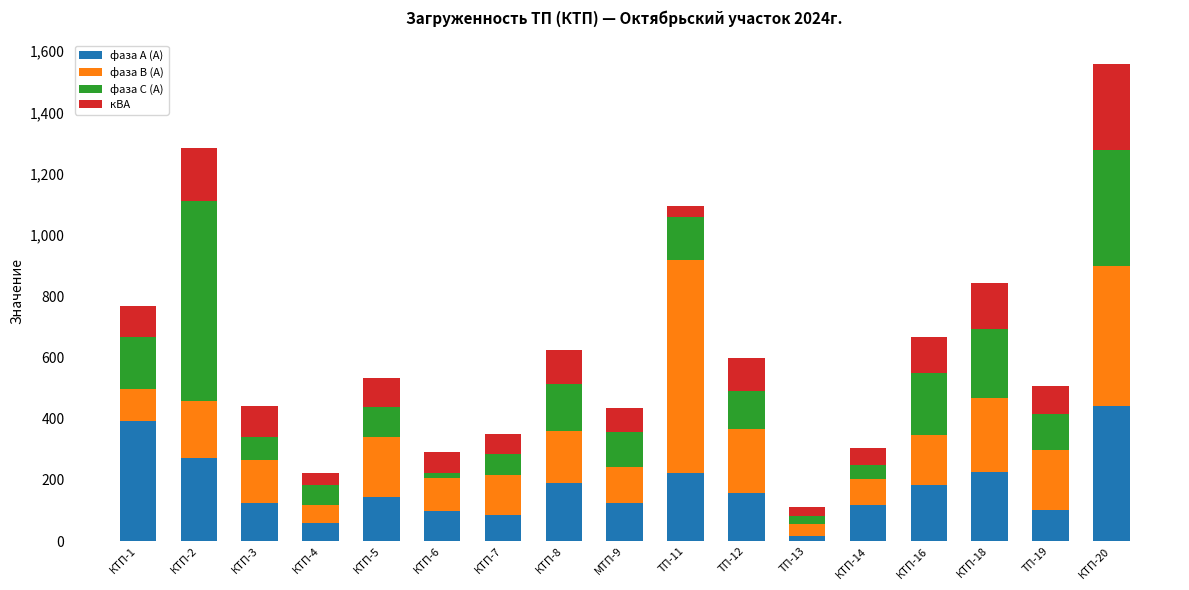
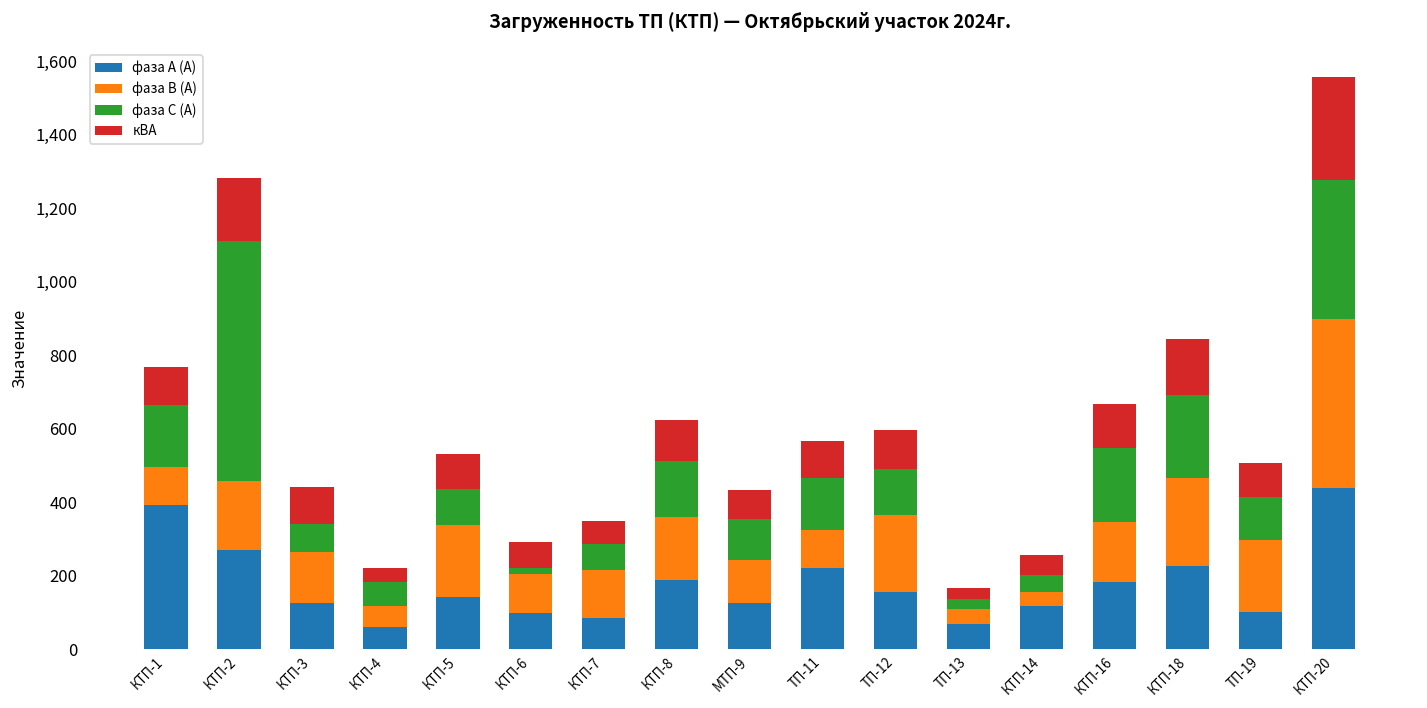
  {
    "фаза А (А)": {
      "КТП-1": 390,
      "КТП-2": 270,
      "КТП-3": 130,
      "КТП-4": 60,
      "КТП-5": 140,
      "КТП-6": 100,
      "КТП-7": 80,
      "КТП-8": 190,
      "МТП-9": 130,
      "ТП-11": 220,
      "ТП-12": 160,
-     "ТП-13": 20,
+     "ТП-13": 70,
      "КТП-14": 120,
      "КТП-16": 180,
      "КТП-18": 230,
      "ТП-19": 100,
      "КТП-20": 440
    },
    "фаза В (А)": {
      "КТП-1": 100,
      "КТП-2": 190,
      "КТП-3": 140,
      "КТП-4": 60,
      "КТП-5": 200,
      "КТП-6": 110,
      "КТП-7": 130,
      "КТП-8": 170,
      "МТП-9": 120,
-     "ТП-11": 700,
+     "ТП-11": 100,
      "ТП-12": 210,
      "ТП-13": 40,
-     "КТП-14": 90,
+     "КТП-14": 40,
      "КТП-16": 170,
      "КТП-18": 240,
      "ТП-19": 200,
      "КТП-20": 460
    },
    "фаза С (А)": {
      "КТП-1": 170,
      "КТП-2": 650,
      "КТП-3": 80,
      "КТП-4": 60,
      "КТП-5": 100,
      "КТП-6": 20,
      "КТП-7": 70,
      "КТП-8": 150,
      "МТП-9": 110,
      "ТП-11": 140,
      "ТП-12": 120,
      "ТП-13": 30,
      "КТП-14": 50,
      "КТП-16": 200,
      "КТП-18": 230,
      "ТП-19": 120,
      "КТП-20": 380
    },
    "кВА": {
      "КТП-1": 100,
      "КТП-2": 170,
      "КТП-3": 100,
      "КТП-4": 40,
      "КТП-5": 100,
      "КТП-6": 70,
      "КТП-7": 60,
      "КТП-8": 110,
      "МТП-9": 80,
-     "ТП-11": 40,
+     "ТП-11": 100,
      "ТП-12": 110,
      "ТП-13": 30,
      "КТП-14": 50,
      "КТП-16": 120,
      "КТП-18": 150,
      "ТП-19": 90,
      "КТП-20": 280
    }
  }
